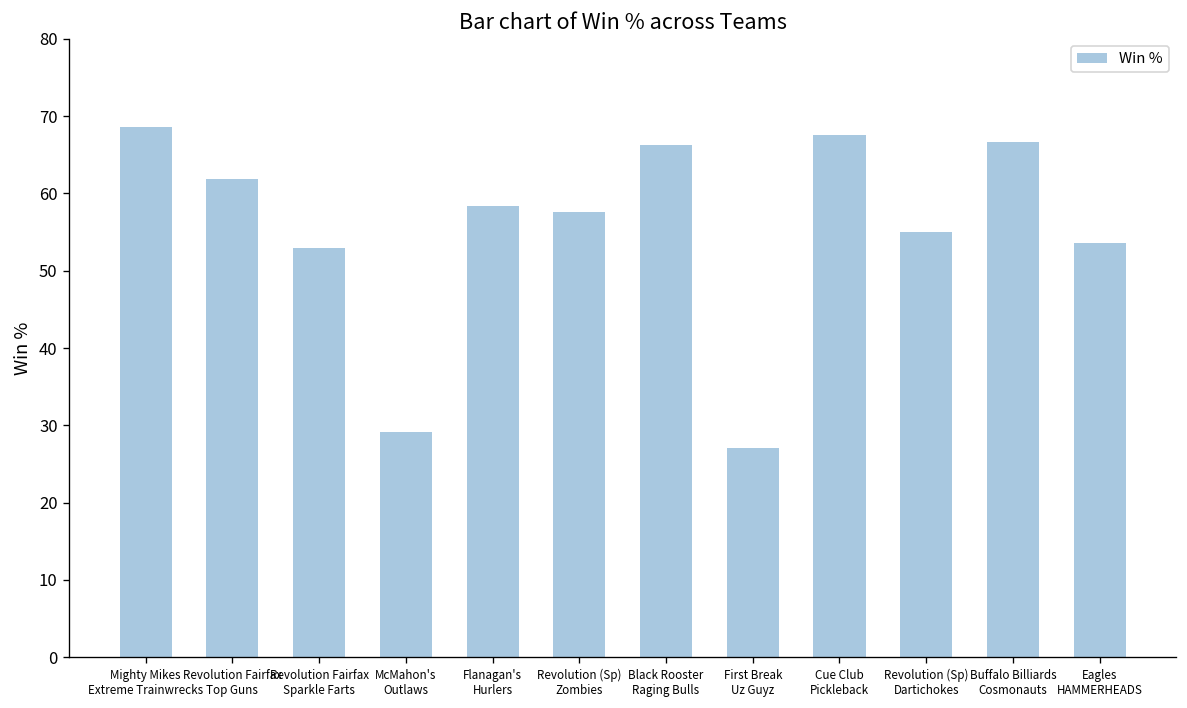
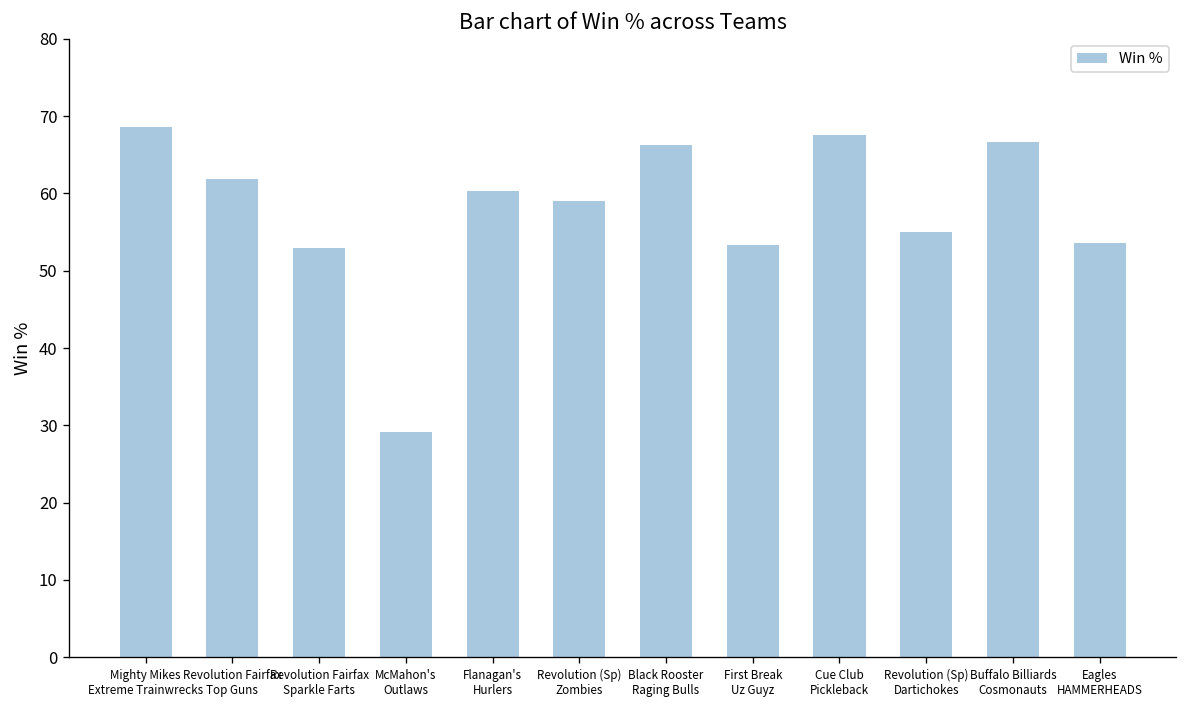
  {
    "Revolution Fairfax Sparkle Farts": 53,
    "McMahon's Outlaws": 29,
-   "Flanagan's Hurlers": 58,
-   "Revolution (Sp) Zombies": 58,
+   "Flanagan's Hurlers": 60,
+   "Revolution (Sp) Zombies": 59,
    "Black Rooster Raging Bulls": 66,
-   "First Break Uz Guyz": 27,
+   "First Break Uz Guyz": 53,
    "Cue Club Pickleback": 68,
    "Revolution (Sp) Dartichokes": 55,
    "Buffalo Billiards Cosmonauts": 67,
    "Eagles HAMMERHEADS": 54
  }
